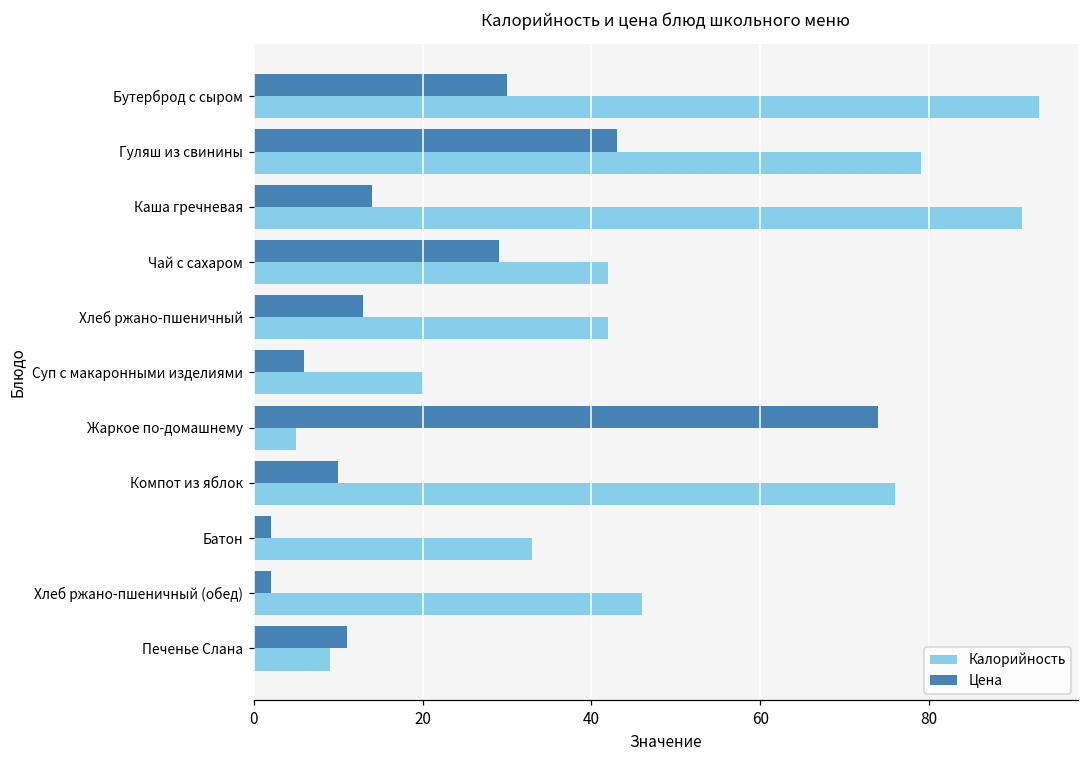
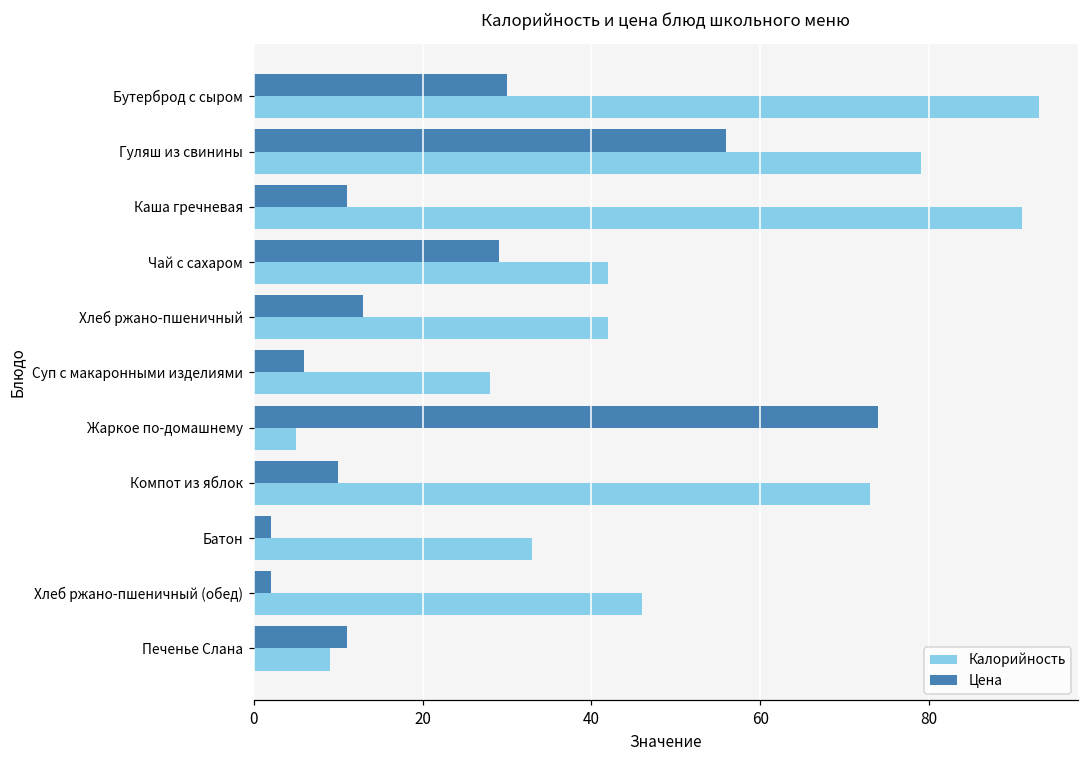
  {
    "Калорийность": {
      "Бутерброд с сыром": 93,
      "Гуляш из свинины": 79,
      "Каша гречневая": 91,
      "Чай с сахаром": 42,
      "Хлеб ржано-пшеничный": 42,
-     "Суп с макаронными изделиями": 20,
+     "Суп с макаронными изделиями": 28,
      "Жаркое по-домашнему": 5,
-     "Компот из яблок": 76,
+     "Компот из яблок": 73,
      "Батон": 33,
      "Хлеб ржано-пшеничный (обед)": 46,
      "Печенье Слана": 9
    },
    "Цена": {
      "Бутерброд с сыром": 30,
-     "Гуляш из свинины": 43,
-     "Каша гречневая": 14,
+     "Гуляш из свинины": 56,
+     "Каша гречневая": 11,
      "Чай с сахаром": 29,
      "Хлеб ржано-пшеничный": 13,
      "Суп с макаронными изделиями": 6,
      "Жаркое по-домашнему": 74,
      "Компот из яблок": 10,
      "Батон": 2,
      "Хлеб ржано-пшеничный (обед)": 2,
      "Печенье Слана": 11
    }
  }
